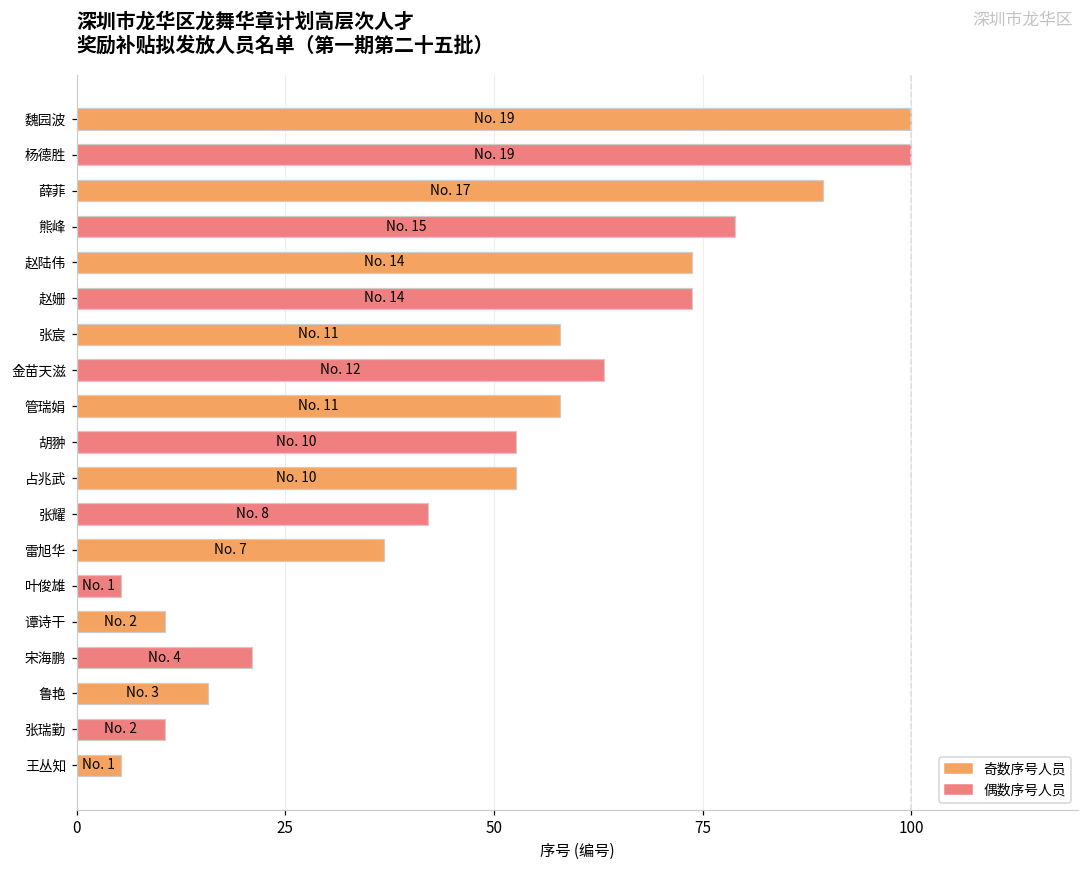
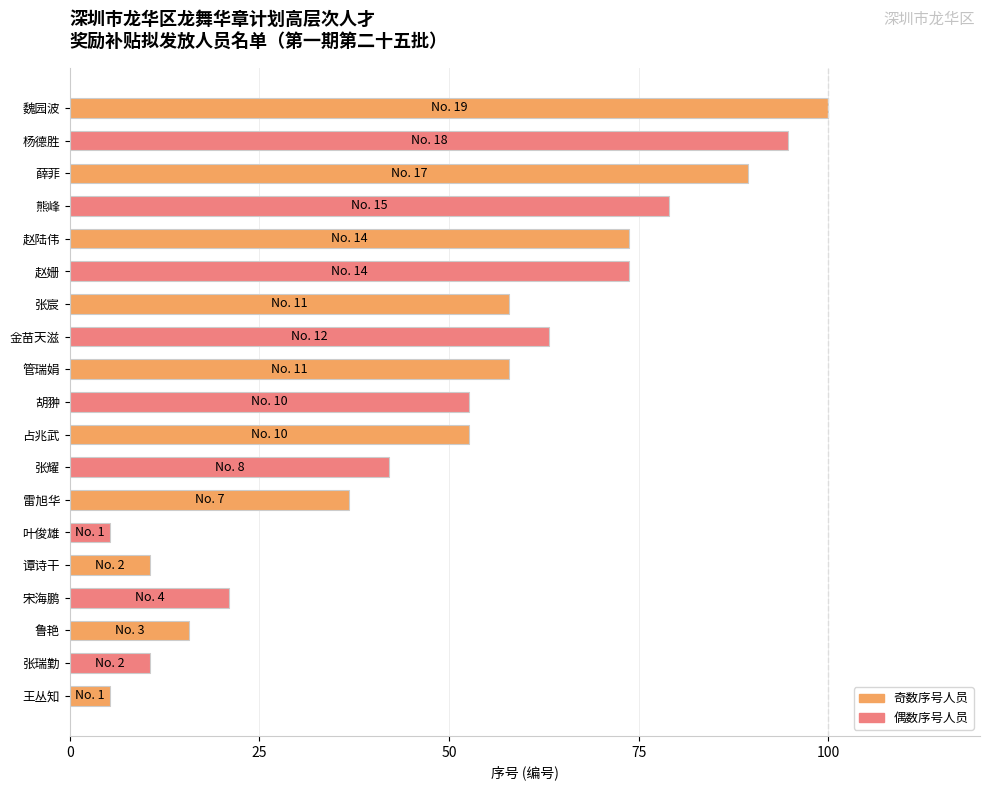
  {
-   "杨德胜": 19
+   "杨德胜": 18
  }
